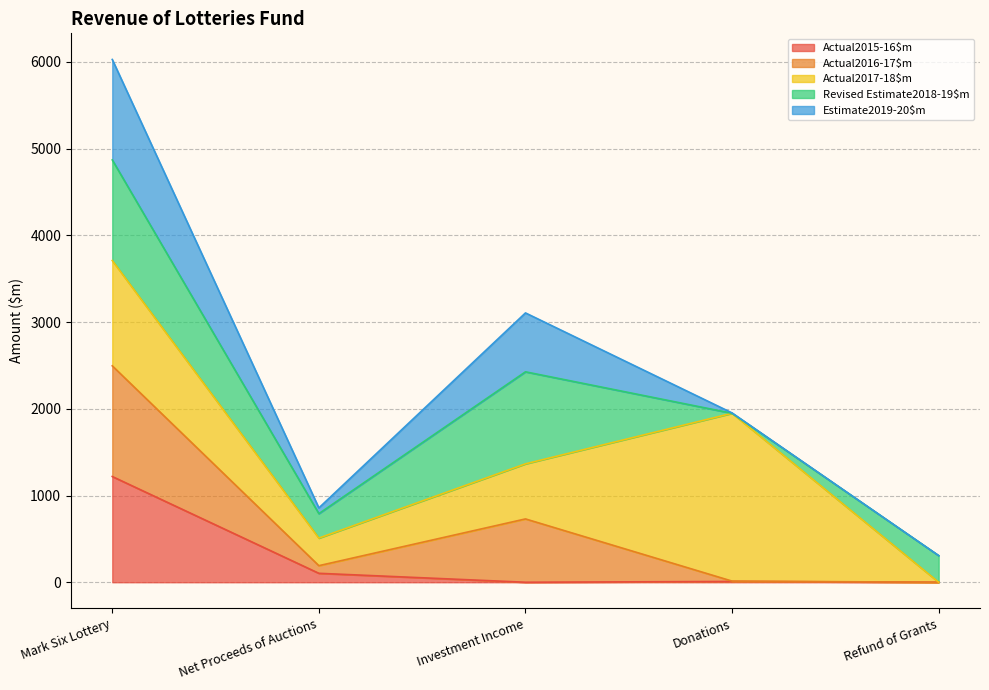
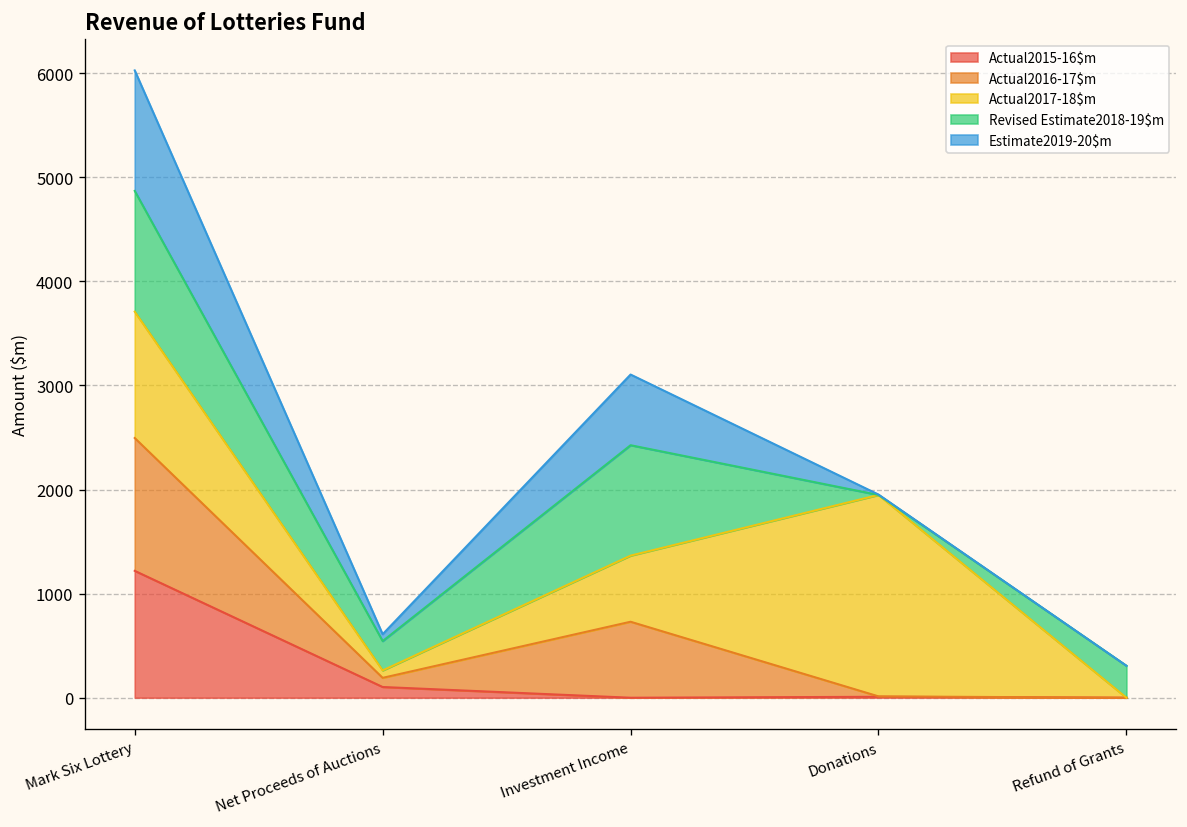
  {
    "Actual2017-18$m": {
      "Mark Six Lottery": 1200,
-     "Net Proceeds of Auctions": 300,
+     "Net Proceeds of Auctions": 100,
      "Investment Income": 600
    },
    "Revised Estimate2018-19$m": {
      "Mark Six Lottery": 1200,
      "Net Proceeds of Auctions": 300,
      "Investment Income": 1100
    },
    "Estimate2019-20$m": {
      "Mark Six Lottery": 1200,
      "Net Proceeds of Auctions": 100,
      "Investment Income": 700
    }
  }
